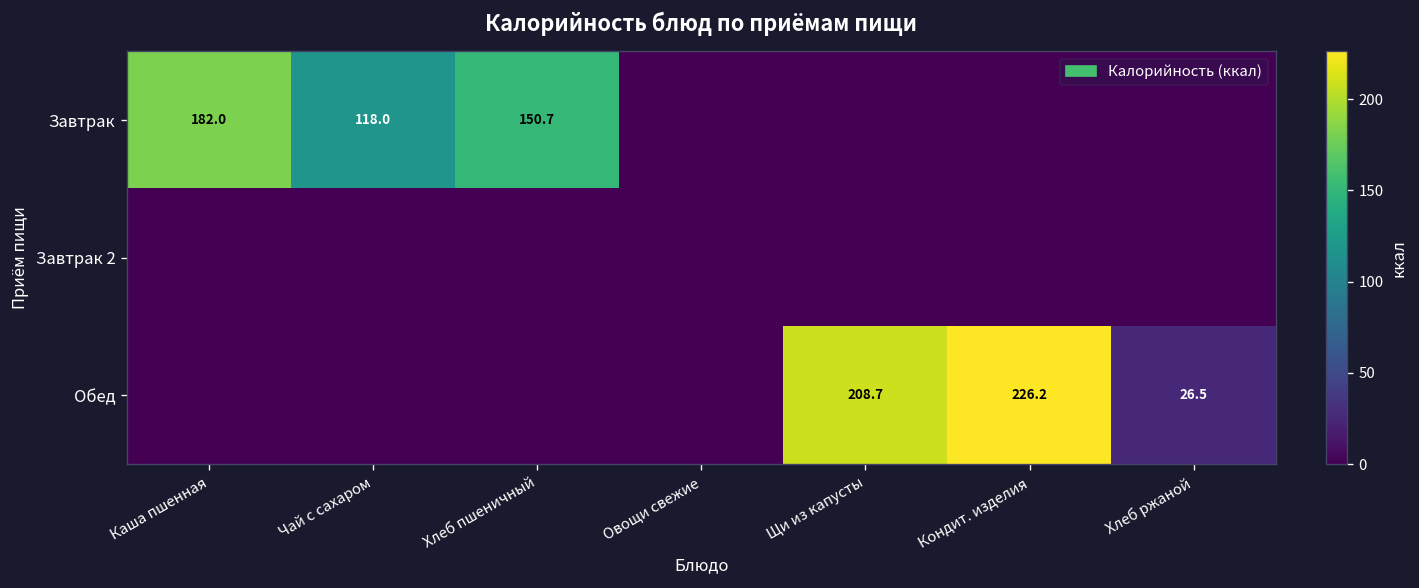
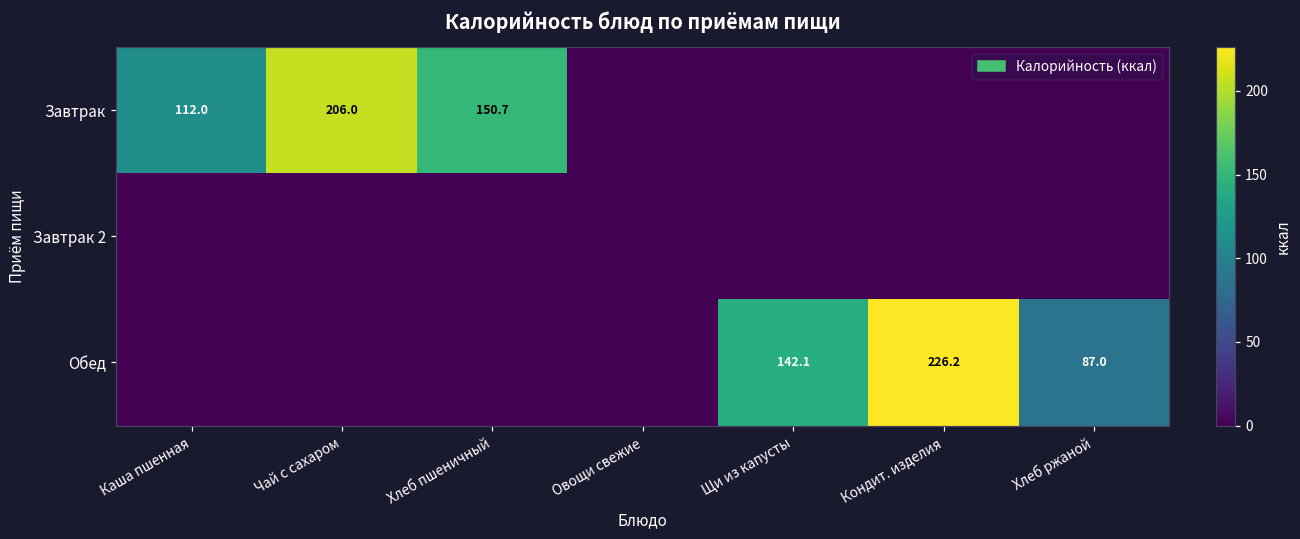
  {
    "Завтрак": {
-     "Каша пшенная": 182.0,
-     "Чай с сахаром": 118.0,
+     "Каша пшенная": 112.0,
+     "Чай с сахаром": 206.0,
      "Хлеб пшеничный": 150.7
    },
    "Обед": {
-     "Щи из капусты": 208.7,
+     "Щи из капусты": 142.1,
      "Кондит. изделия": 226.2,
-     "Хлеб ржаной": 26.5
+     "Хлеб ржаной": 87.0
    }
  }
